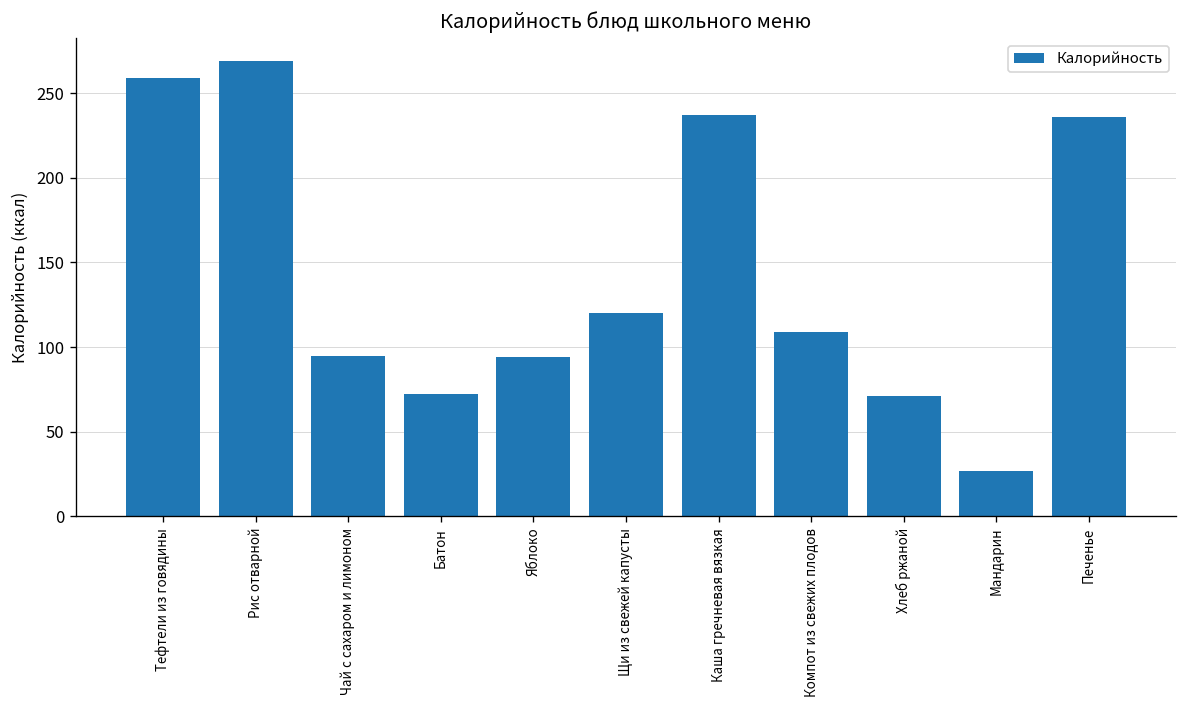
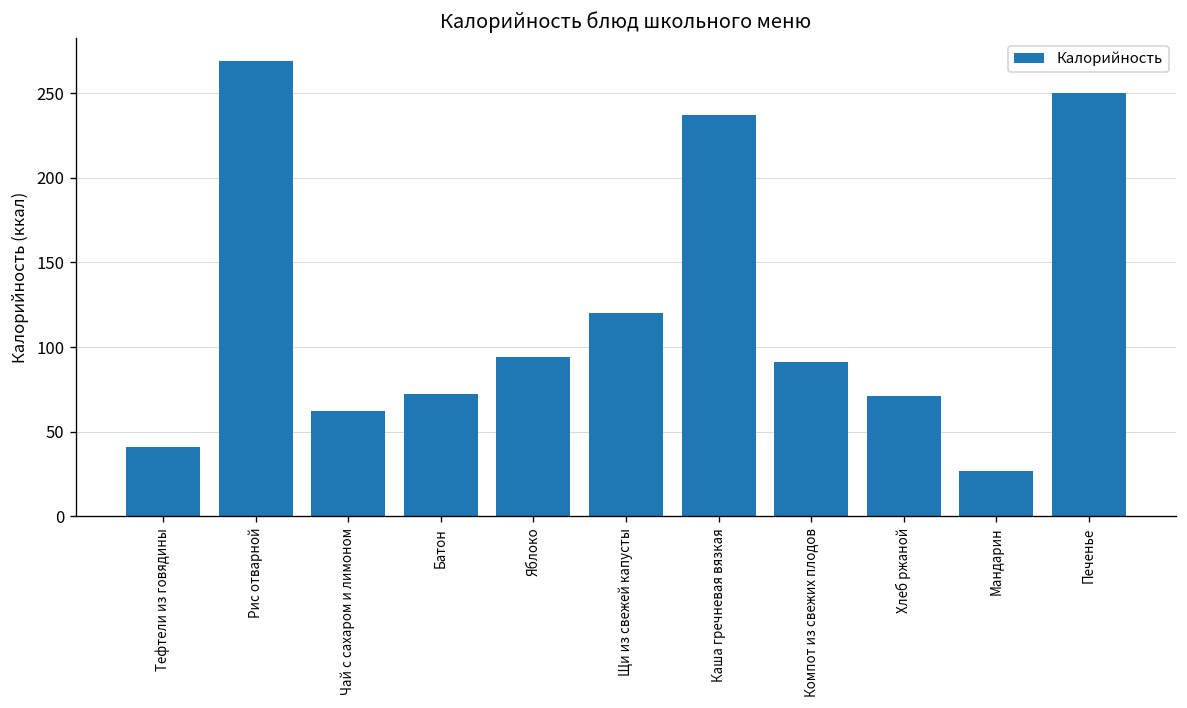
  {
-   "Тефтели из говядины": 259,
+   "Тефтели из говядины": 41,
    "Рис отварной": 269,
-   "Чай с сахаром и лимоном": 95,
+   "Чай с сахаром и лимоном": 62,
    "Батон": 72,
    "Яблоко": 94,
    "Щи из свежей капусты": 120,
    "Каша гречневая вязкая": 237,
-   "Компот из свежих плодов": 109,
+   "Компот из свежих плодов": 91,
    "Хлеб ржаной": 71,
    "Мандарин": 27,
-   "Печенье": 236
+   "Печенье": 250
  }
